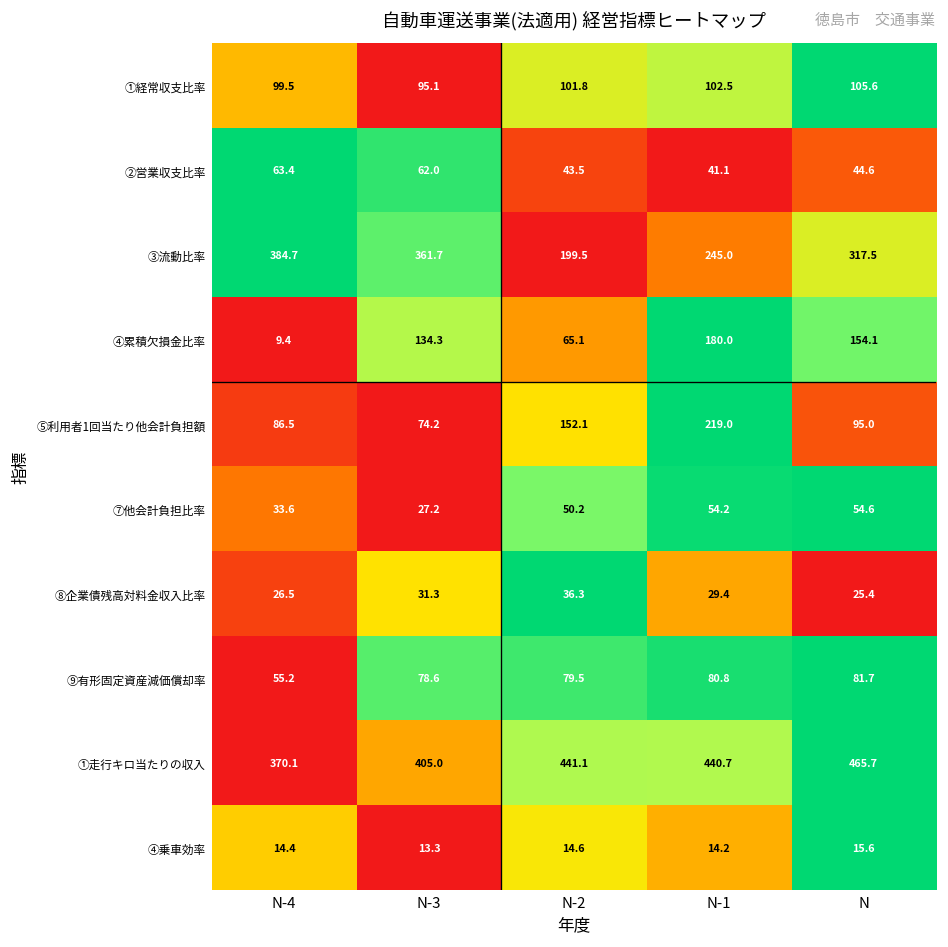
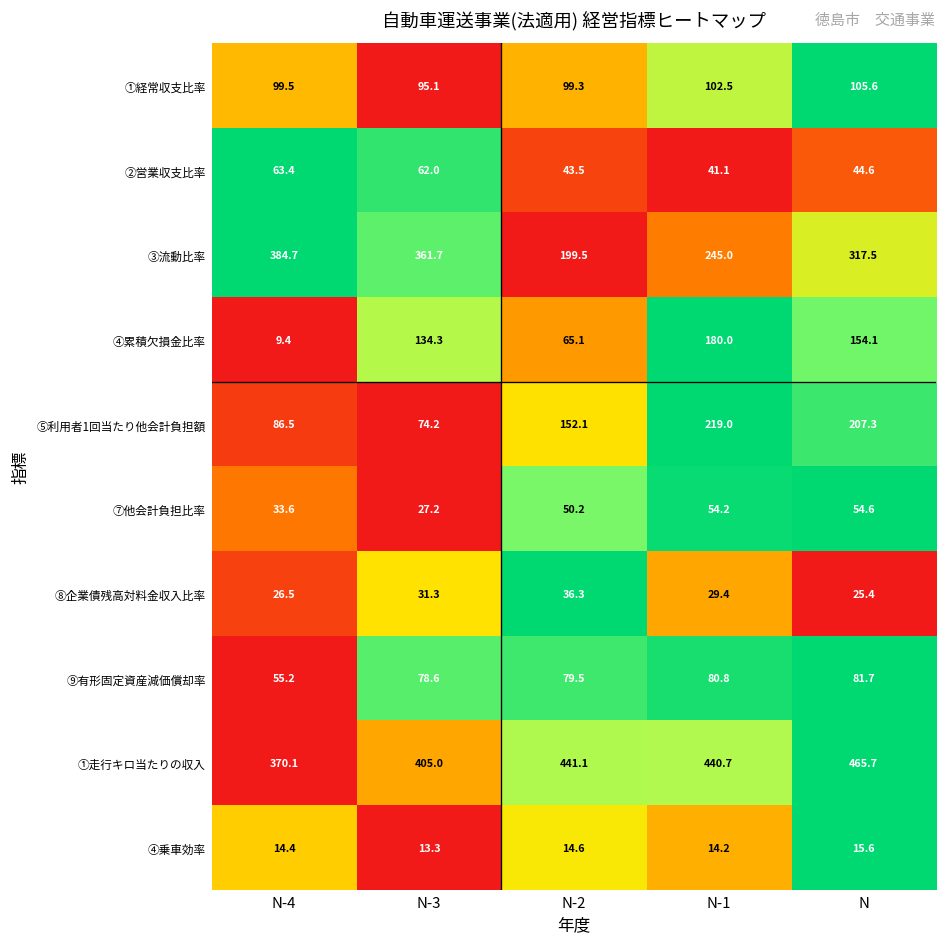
  {
    "①経常収支比率": {
      "N-4": 99.5,
      "N-3": 95.1,
-     "N-2": 101.8,
+     "N-2": 99.3,
      "N-1": 102.5,
      "N": 105.6
    },
    "②営業収支比率": {
      "N-4": 63.4,
      "N-3": 62.0,
      "N-2": 43.5,
      "N-1": 41.1,
      "N": 44.6
    },
    "③流動比率": {
      "N-4": 384.7,
      "N-3": 361.7,
      "N-2": 199.5,
      "N-1": 245.0,
      "N": 317.5
    },
    "④累積欠損金比率": {
      "N-4": 9.4,
      "N-3": 134.3,
      "N-2": 65.1,
      "N-1": 180.0,
      "N": 154.1
    },
    "⑤利用者1回当たり他会計負担額": {
      "N-4": 86.5,
      "N-3": 74.2,
      "N-2": 152.1,
      "N-1": 219.0,
-     "N": 95.0
+     "N": 207.3
    },
    "⑦他会計負担比率": {
      "N-4": 33.6,
      "N-3": 27.2,
      "N-2": 50.2,
      "N-1": 54.2,
      "N": 54.6
    },
    "⑧企業債残高対料金収入比率": {
      "N-4": 26.5,
      "N-3": 31.3,
      "N-2": 36.3,
      "N-1": 29.4,
      "N": 25.4
    },
    "⑨有形固定資産減価償却率": {
      "N-4": 55.2,
      "N-3": 78.6,
      "N-2": 79.5,
      "N-1": 80.8,
      "N": 81.7
    },
    "①走行キロ当たりの収入": {
      "N-4": 370.1,
      "N-3": 405.0,
      "N-2": 441.1,
      "N-1": 440.7,
      "N": 465.7
    },
    "④乗車効率": {
      "N-4": 14.4,
      "N-3": 13.3,
      "N-2": 14.6,
      "N-1": 14.2,
      "N": 15.6
    }
  }
